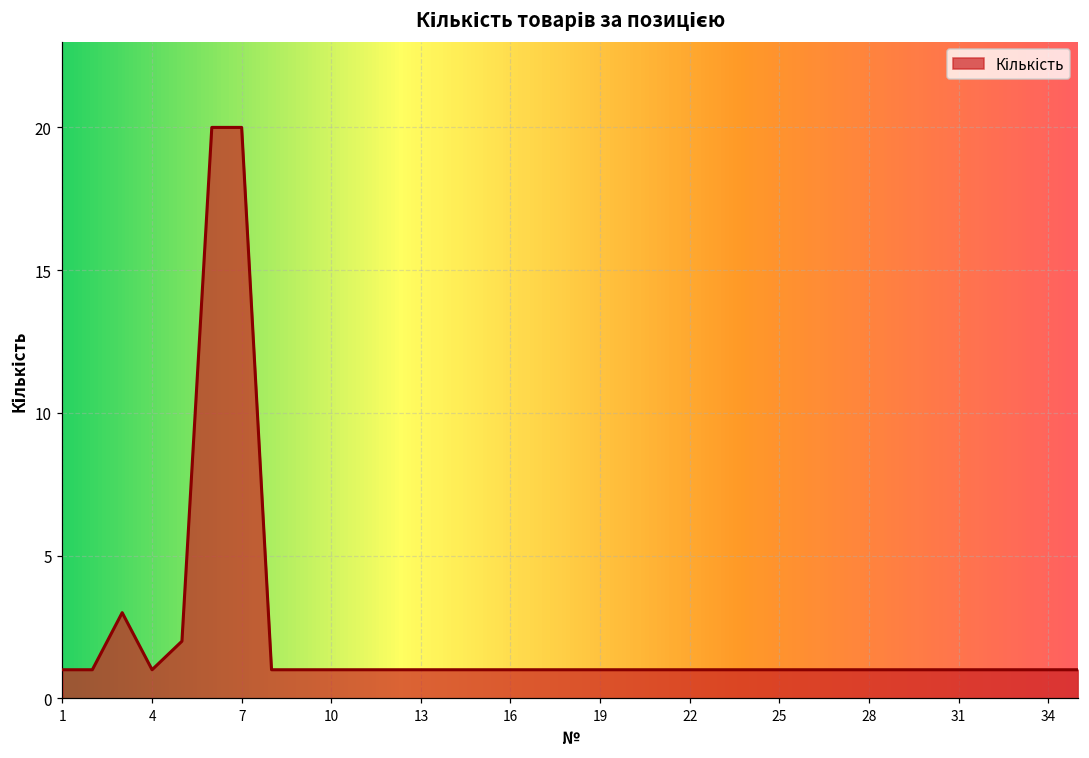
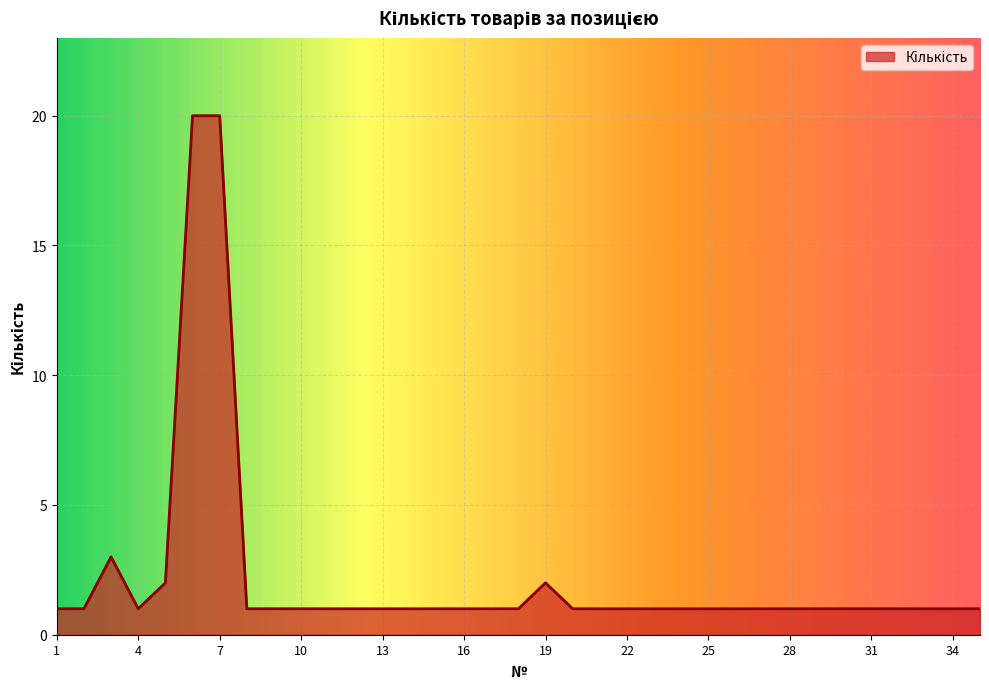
  {
    "1": 1,
    "4": 1,
    "7": 20,
    "10": 1,
    "13": 1,
    "16": 1,
-   "19": 1,
+   "19": 2,
    "22": 1,
    "25": 1,
    "28": 1,
    "31": 1,
    "34": 1
  }
